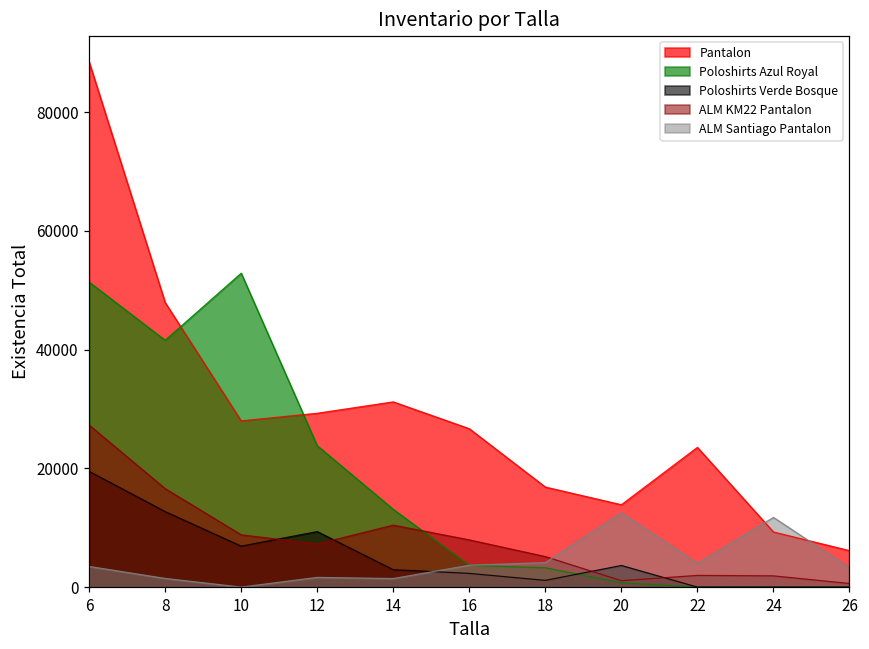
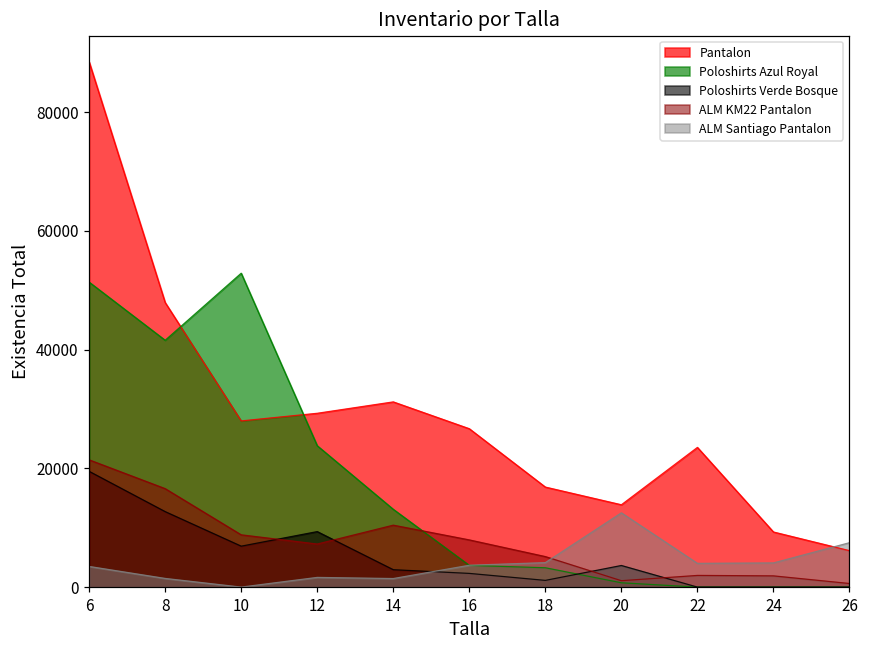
  {
    "Pantalon": {
      "6": 88000,
      "8": 48000,
      "10": 28000,
      "12": 29000,
      "14": 31000,
      "16": 27000,
      "18": 17000,
      "20": 14000,
      "22": 24000,
      "24": 9000,
      "26": 6000
    },
    "Poloshirts Azul Royal": {
      "6": 51000,
      "8": 42000,
      "10": 53000,
      "12": 24000,
      "14": 13000,
      "18": 3000
    },
    "Poloshirts Verde Bosque": {
      "6": 19000,
      "8": 13000,
      "10": 7000,
      "12": 9000,
      "14": 3000,
      "16": 2000,
      "18": 1000,
      "20": 4000
    },
    "ALM KM22 Pantalon": {
-     "6": 27000,
+     "6": 21000,
      "8": 17000,
      "10": 9000,
      "12": 7000,
      "14": 10000,
      "16": 8000,
      "18": 5000,
      "22": 2000,
      "24": 2000,
      "26": 1000
    },
    "ALM Santiago Pantalon": {
      "6": 3000,
      "8": 1000,
      "10": 0,
      "12": 2000,
      "14": 1000,
      "18": 4000,
      "20": 13000,
      "22": 4000,
-     "24": 12000,
-     "26": 3000
+     "24": 4000,
+     "26": 7000
    }
  }
